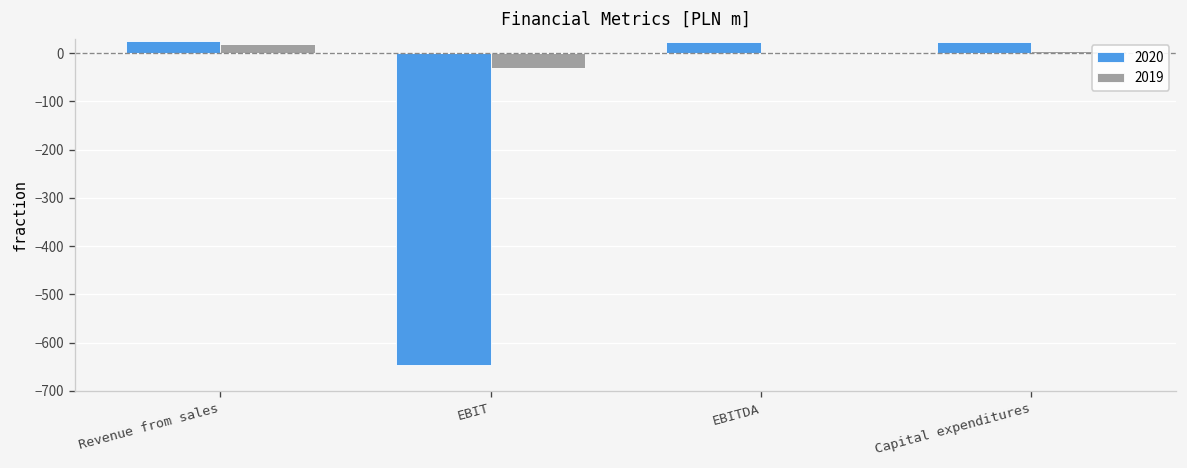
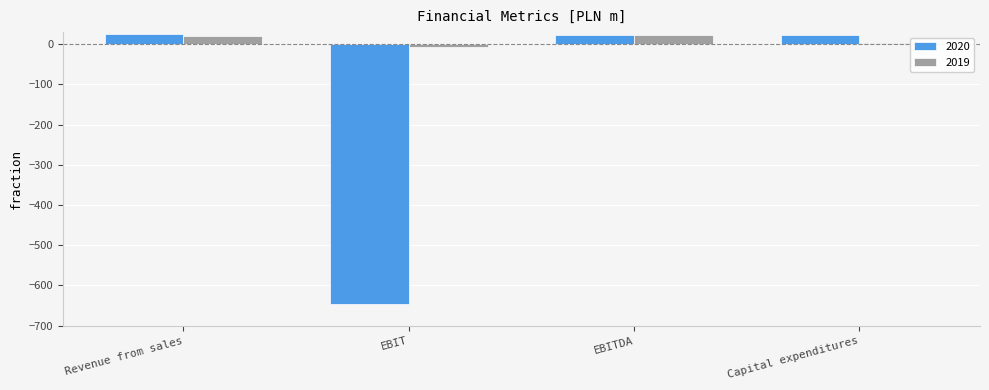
  {
    "2020": {
      "Revenue from sales": 30,
      "EBIT": -650,
      "EBITDA": 20,
      "Capital expenditures": 20
    },
    "2019": {
      "Revenue from sales": 20,
-     "EBIT": -30,
-     "EBITDA": 0
+     "EBIT": -10,
+     "EBITDA": 20
    }
  }
